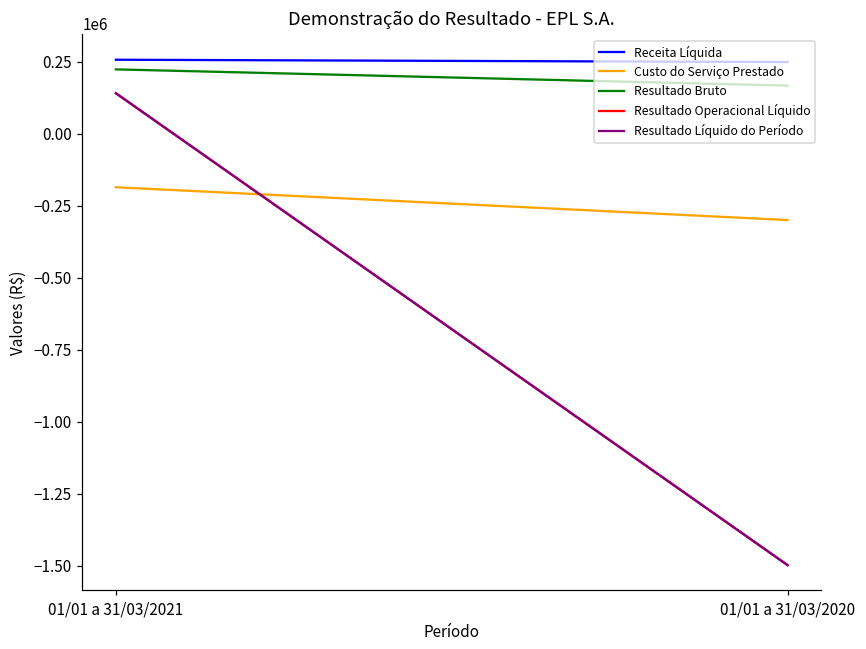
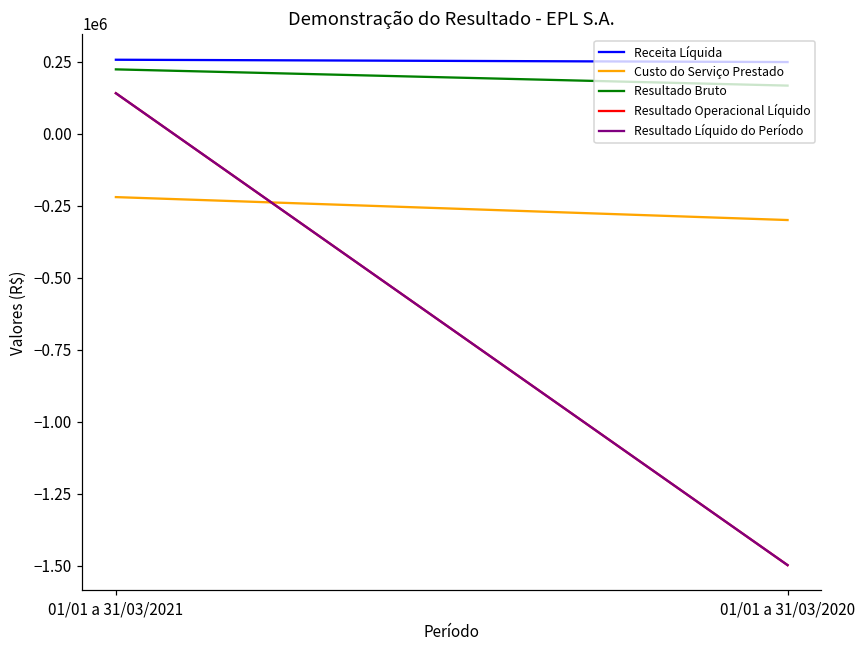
  {
    "Receita Líquida": {
      "01/01 a 31/03/2021": 260000
    },
    "Custo do Serviço Prestado": {
-     "01/01 a 31/03/2021": -190000,
+     "01/01 a 31/03/2021": -220000,
      "01/01 a 31/03/2020": -300000
    },
    "Resultado Bruto": {
      "01/01 a 31/03/2021": 220000
    },
    "Resultado Líquido do Período": {
      "01/01 a 31/03/2021": 140000,
      "01/01 a 31/03/2020": -1500000
    }
  }
